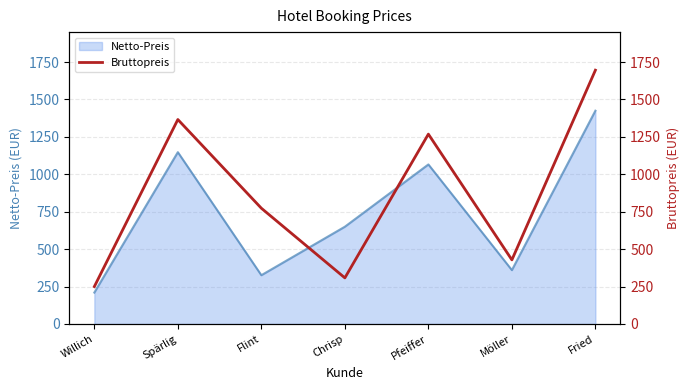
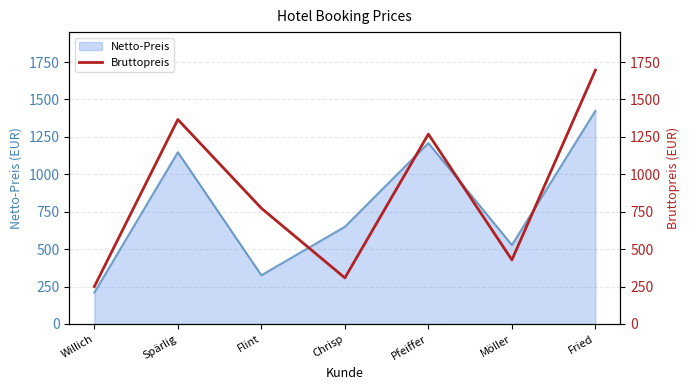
  {
    "Netto-Preis": {
      "Willich": 210,
      "Spärlig": 1150,
      "Flint": 330,
      "Chrisp": 650,
-     "Pfeiffer": 1070,
-     "Möller": 360,
+     "Pfeiffer": 1210,
+     "Möller": 530,
      "Fried": 1430
    },
    "Bruttopreis": {
      "Willich": 250,
      "Spärlig": 1370,
      "Flint": 770,
      "Chrisp": 310,
      "Pfeiffer": 1270,
      "Möller": 430,
      "Fried": 1700
    }
  }
